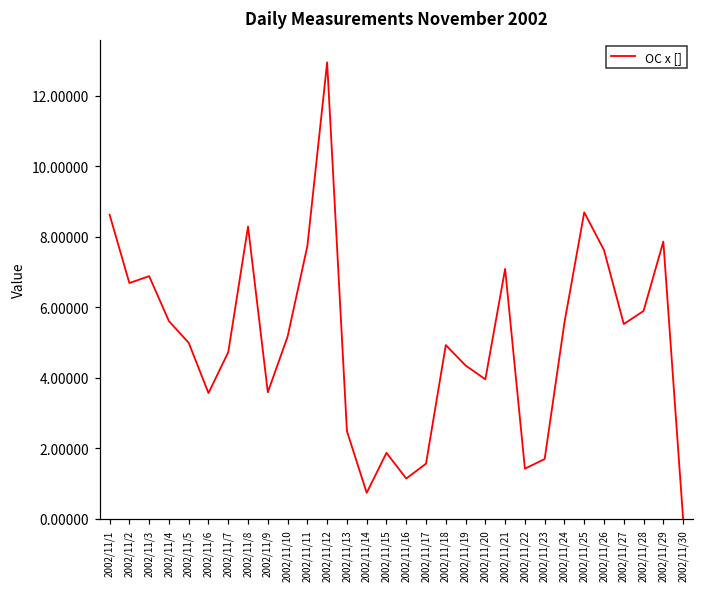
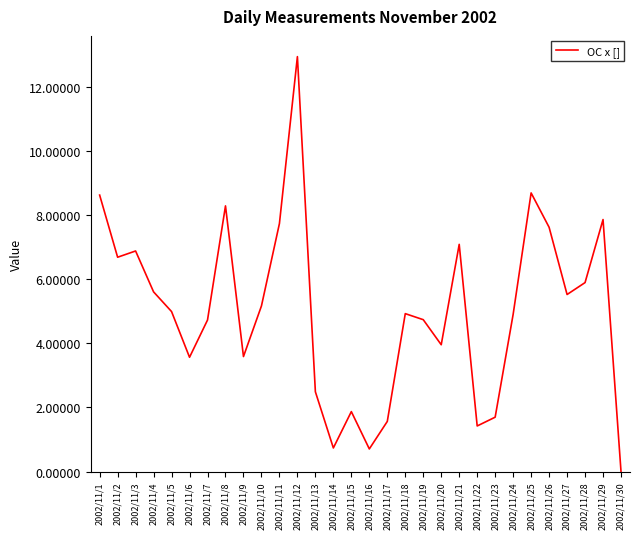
  {
    "2002/11/1": 8.6,
    "2002/11/2": 6.7,
    "2002/11/3": 6.9,
    "2002/11/4": 5.6,
    "2002/11/5": 5.0,
    "2002/11/6": 3.6,
    "2002/11/7": 4.7,
    "2002/11/8": 8.3,
    "2002/11/9": 3.6,
    "2002/11/10": 5.2,
    "2002/11/11": 7.7,
    "2002/11/12": 12.9,
    "2002/11/13": 2.5,
    "2002/11/14": 0.7,
    "2002/11/15": 1.9,
-   "2002/11/16": 1.1,
+   "2002/11/16": 0.7,
    "2002/11/17": 1.6,
    "2002/11/18": 4.9,
-   "2002/11/19": 4.3,
+   "2002/11/19": 4.7,
    "2002/11/20": 4.0,
    "2002/11/21": 7.1,
    "2002/11/22": 1.4,
    "2002/11/23": 1.7,
-   "2002/11/24": 5.6,
+   "2002/11/24": 4.9,
    "2002/11/25": 8.7,
    "2002/11/26": 7.6,
    "2002/11/27": 5.5,
    "2002/11/28": 5.9,
    "2002/11/29": 7.9,
    "2002/11/30": 0.0
  }
